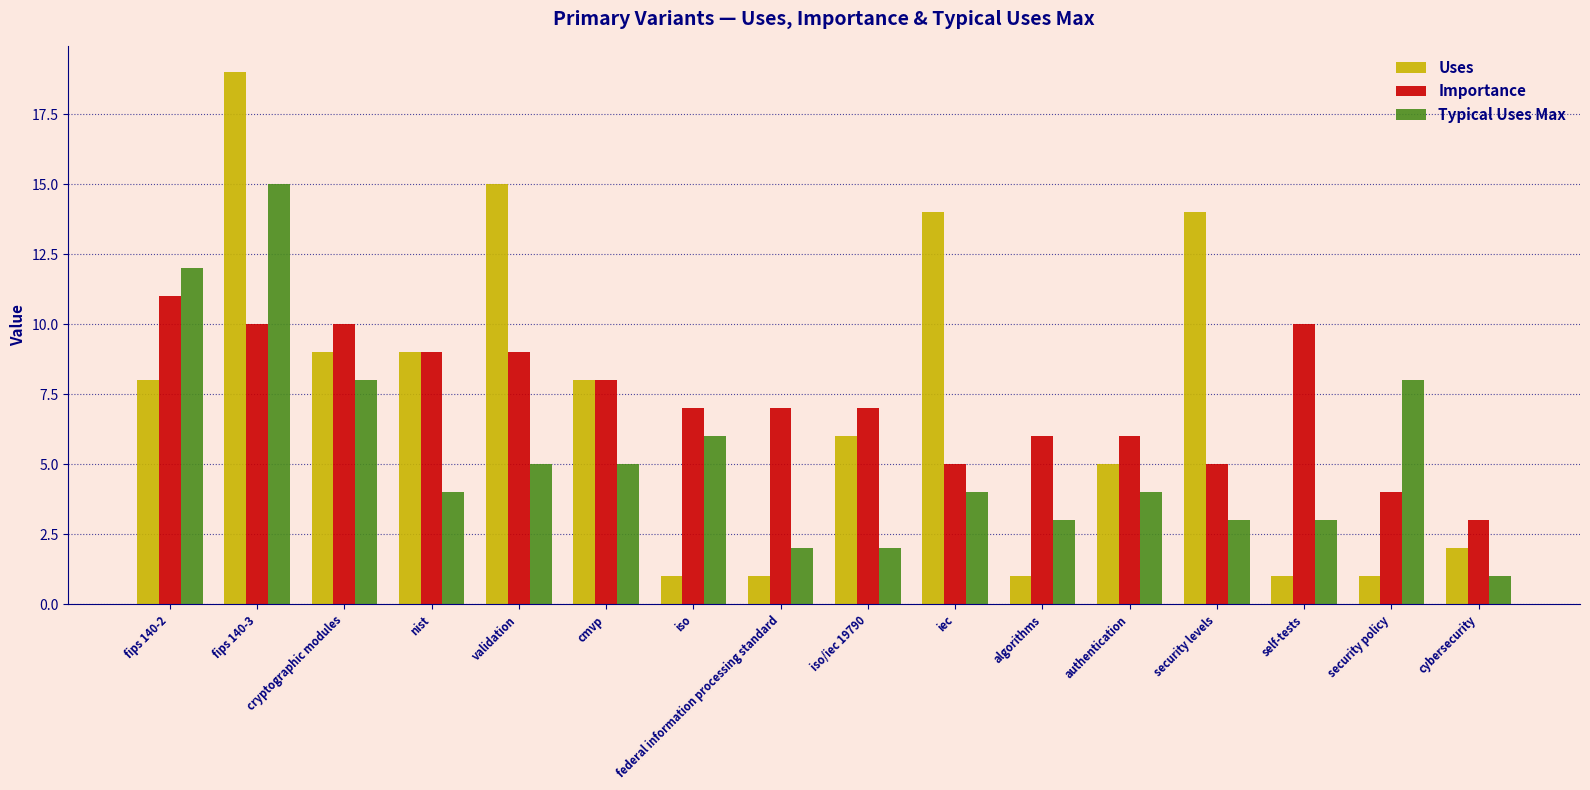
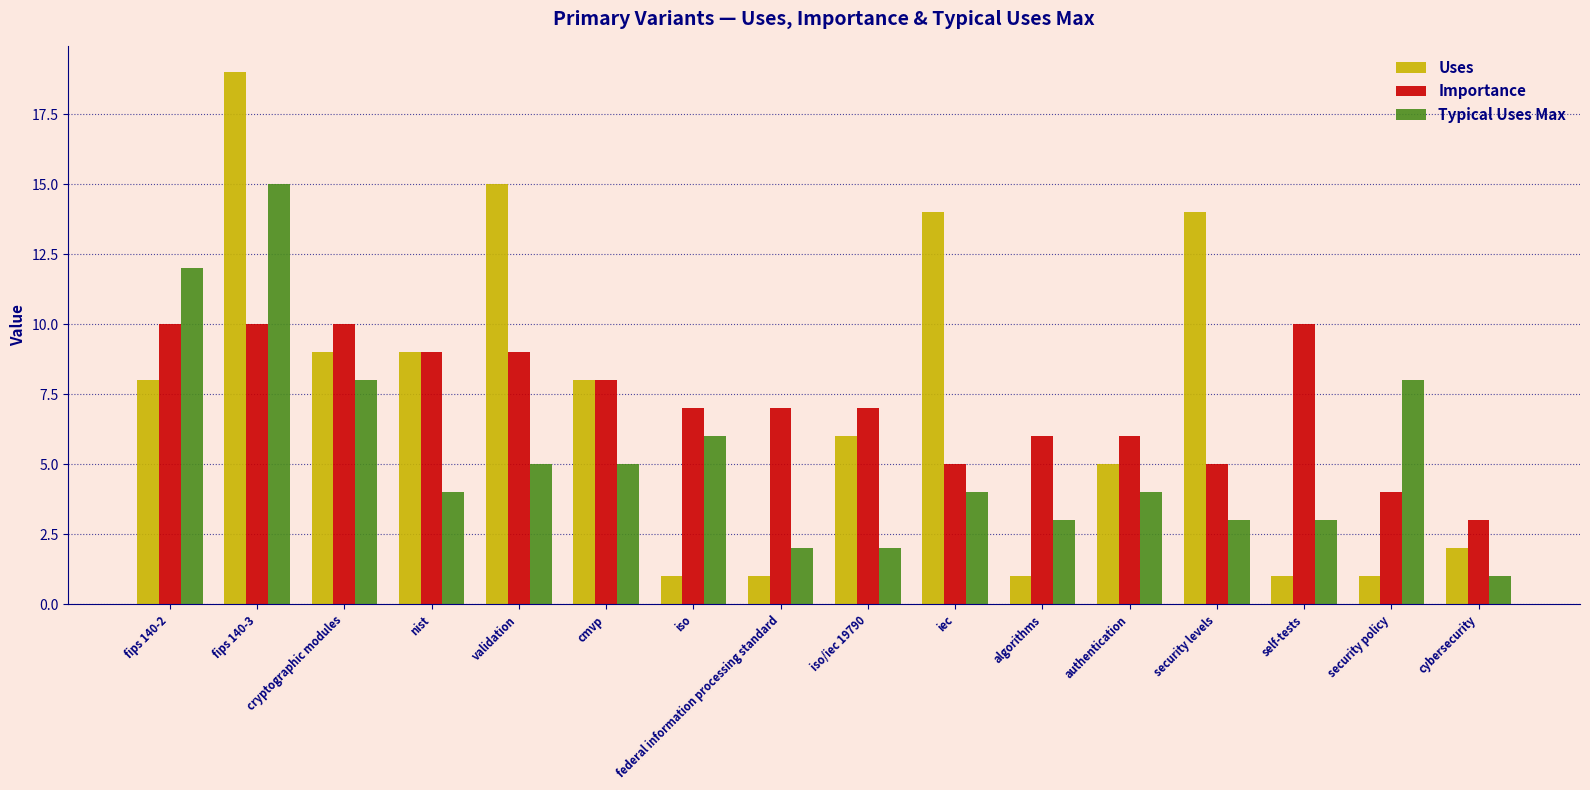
  {
    "Uses": {
      "fips 140-2": 8,
      "fips 140-3": 19,
      "cryptographic modules": 9,
      "nist": 9,
      "validation": 15,
      "cmvp": 8,
      "iso": 1,
      "federal information processing standard": 1,
      "iso/iec 19790": 6,
      "iec": 14,
      "algorithms": 1,
      "authentication": 5,
      "security levels": 14,
      "self-tests": 1,
      "security policy": 1,
      "cybersecurity": 2
    },
    "Importance": {
-     "fips 140-2": 11,
+     "fips 140-2": 10,
      "fips 140-3": 10,
      "cryptographic modules": 10,
      "nist": 9,
      "validation": 9,
      "cmvp": 8,
      "iso": 7,
      "federal information processing standard": 7,
      "iso/iec 19790": 7,
      "iec": 5,
      "algorithms": 6,
      "authentication": 6,
      "security levels": 5,
      "self-tests": 10,
      "security policy": 4,
      "cybersecurity": 3
    },
    "Typical Uses Max": {
      "fips 140-2": 12,
      "fips 140-3": 15,
      "cryptographic modules": 8,
      "nist": 4,
      "validation": 5,
      "cmvp": 5,
      "iso": 6,
      "federal information processing standard": 2,
      "iso/iec 19790": 2,
      "iec": 4,
      "algorithms": 3,
      "authentication": 4,
      "security levels": 3,
      "self-tests": 3,
      "security policy": 8,
      "cybersecurity": 1
    }
  }
